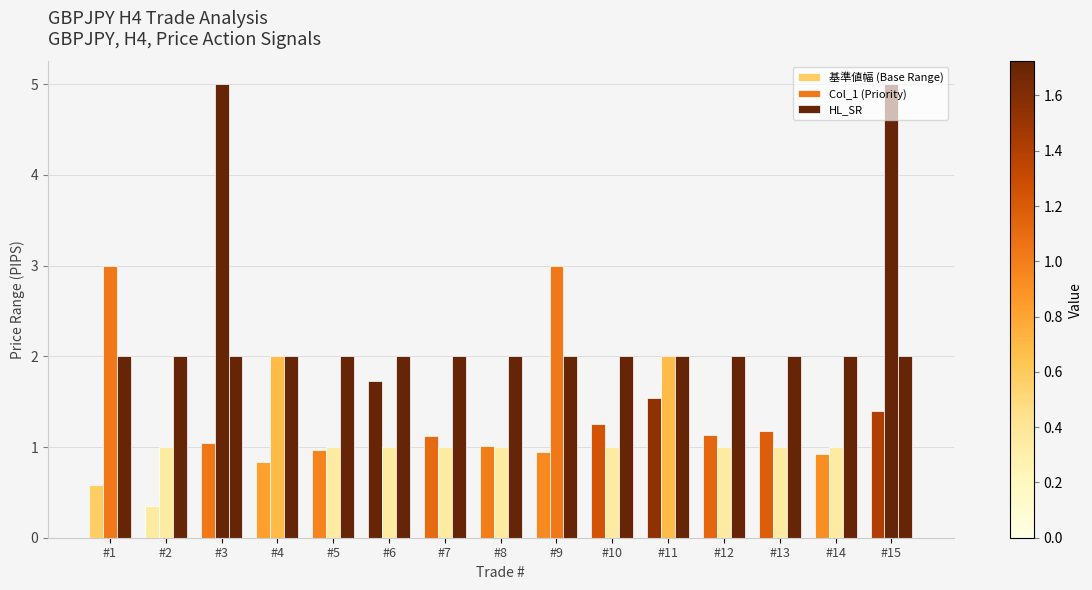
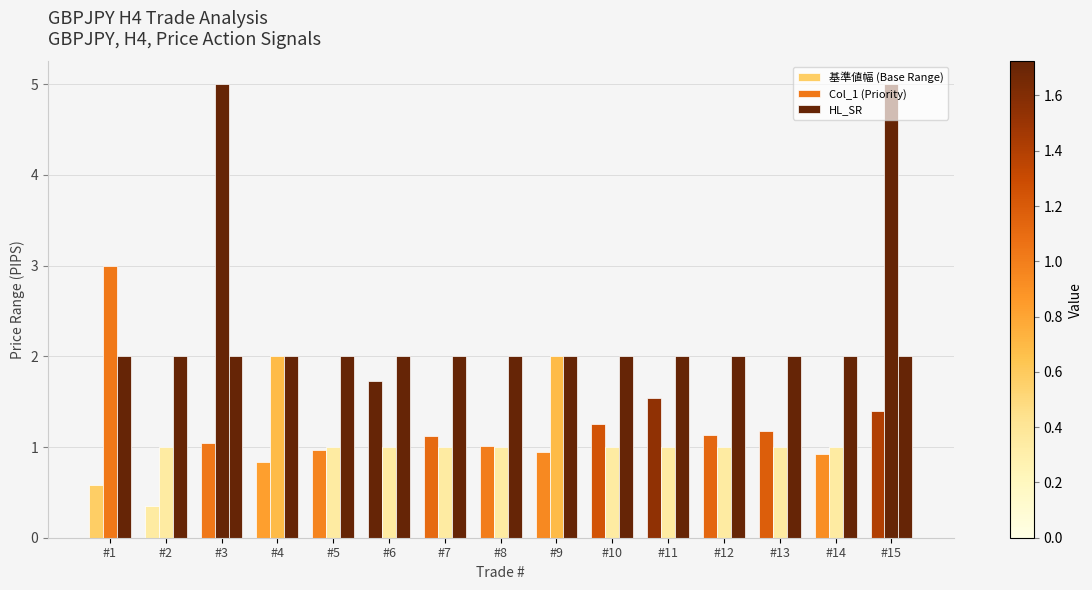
  {
    "基準値幅 (Base Range)": {
      "#1": 0.6,
      "#2": 0.3,
      "#3": 1.0,
      "#4": 0.8,
      "#5": 1.0,
      "#6": 1.7,
      "#7": 1.1,
      "#8": 1,
      "#9": 0.9,
      "#10": 1.2,
      "#11": 1.5,
      "#12": 1.1,
      "#13": 1.2,
      "#14": 0.9,
      "#15": 1.4
    },
    "Col_1 (Priority)": {
      "#1": 3,
      "#2": 1,
      "#3": 5,
      "#4": 2,
      "#5": 1,
      "#6": 1,
      "#7": 1,
      "#8": 1,
-     "#9": 3,
+     "#9": 2,
      "#10": 1,
-     "#11": 2,
+     "#11": 1,
      "#12": 1,
      "#13": 1,
      "#14": 1
    },
    "HL_SR": {
      "#1": 2,
      "#2": 2,
      "#3": 2,
      "#4": 2,
      "#5": 2,
      "#6": 2,
      "#7": 2,
      "#8": 2,
      "#9": 2,
      "#10": 2,
      "#11": 2,
      "#12": 2,
      "#13": 2,
      "#14": 2,
      "#15": 2
    }
  }
